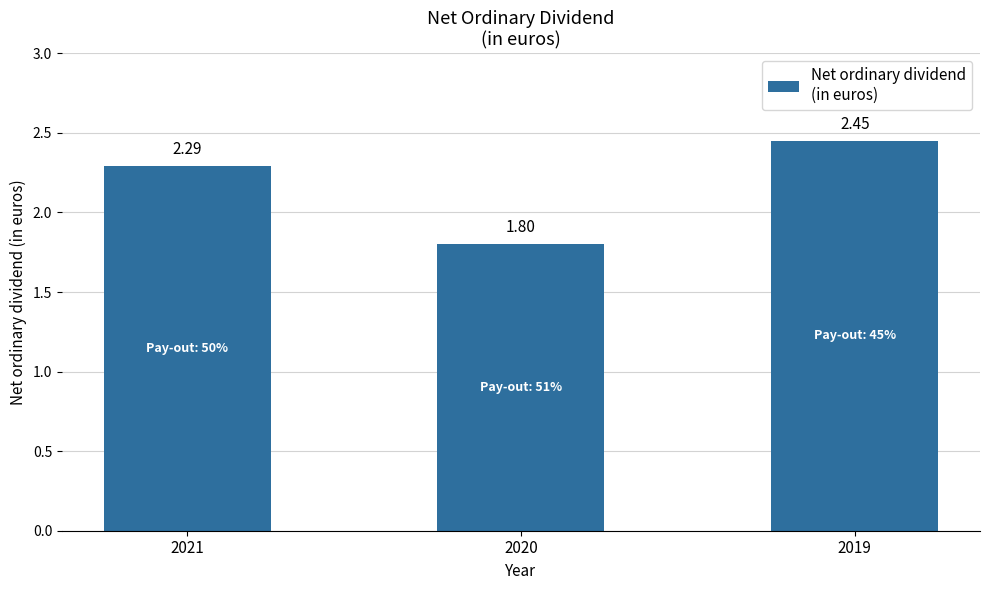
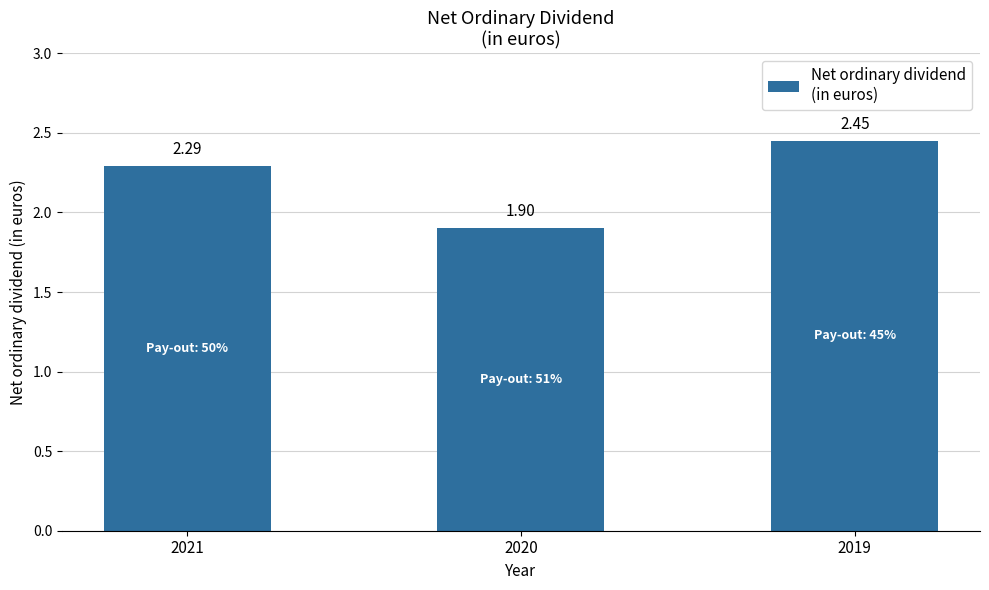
  {
    "2021": 2.29,
-   "2020": 1.80,
+   "2020": 1.90,
    "2019": 2.45
  }
